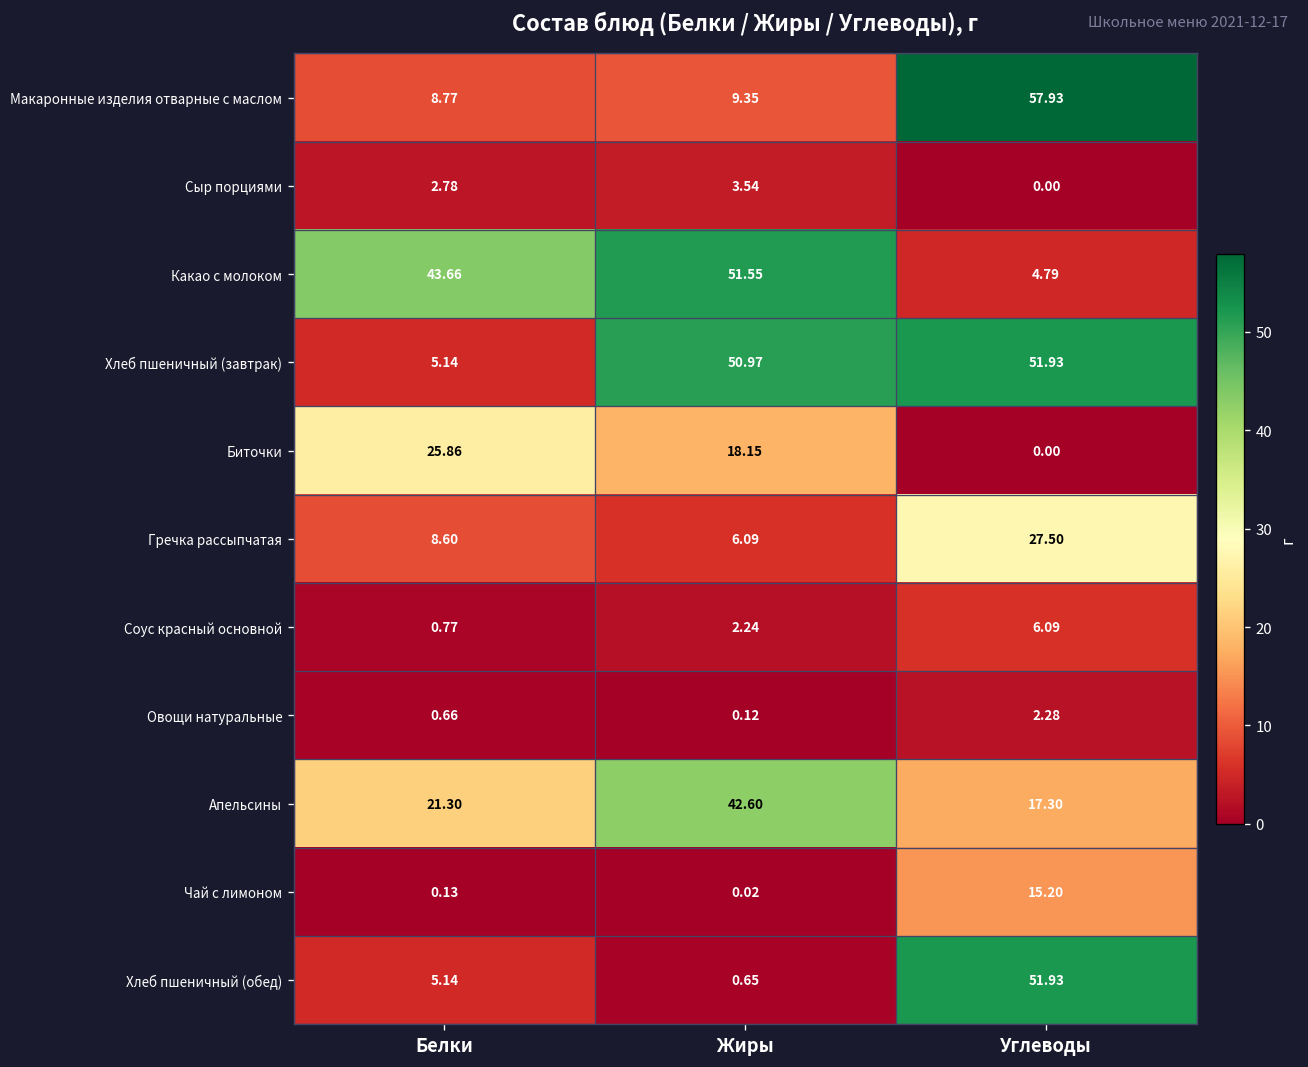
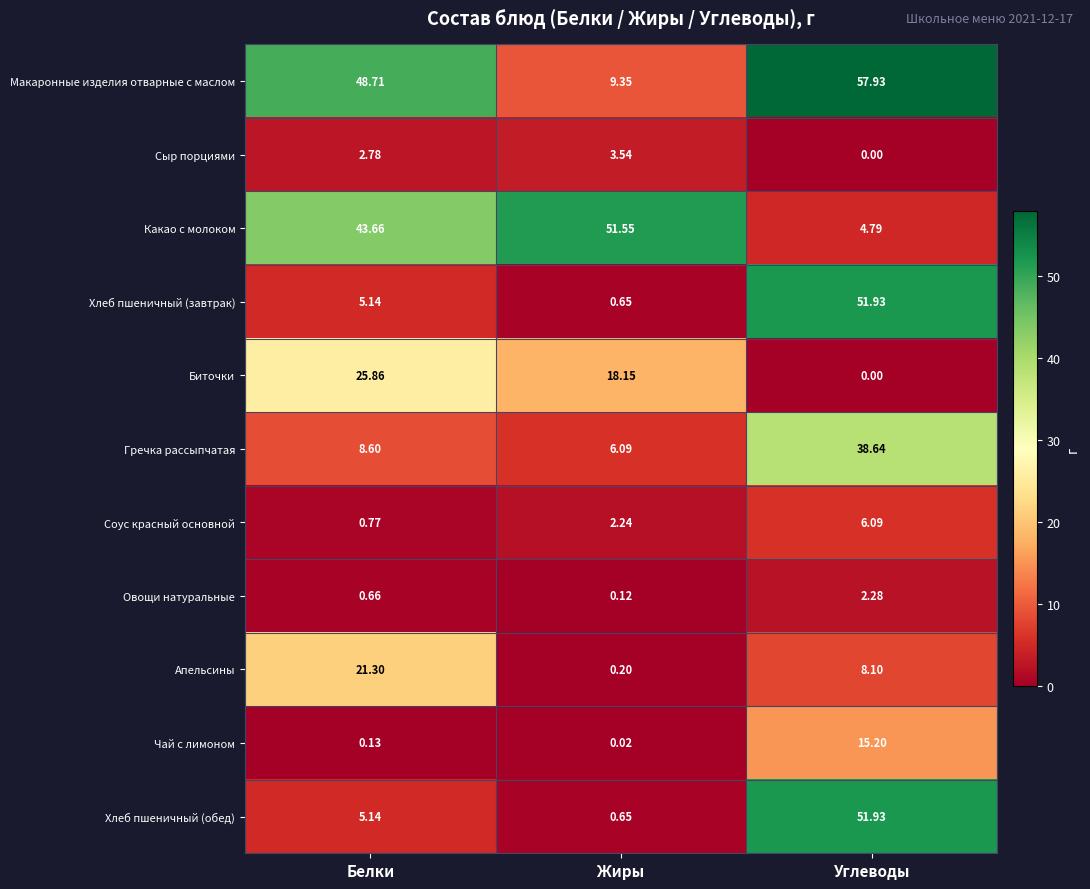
  {
    "Макаронные изделия отварные с маслом": {
-     "Белки": 8.77,
+     "Белки": 48.71,
      "Жиры": 9.35,
      "Углеводы": 57.93
    },
    "Сыр порциями": {
      "Белки": 2.78,
      "Жиры": 3.54,
      "Углеводы": 0.00
    },
    "Какао с молоком": {
      "Белки": 43.66,
      "Жиры": 51.55,
      "Углеводы": 4.79
    },
    "Хлеб пшеничный (завтрак)": {
      "Белки": 5.14,
-     "Жиры": 50.97,
+     "Жиры": 0.65,
      "Углеводы": 51.93
    },
    "Биточки": {
      "Белки": 25.86,
      "Жиры": 18.15,
      "Углеводы": 0.00
    },
    "Гречка рассыпчатая": {
      "Белки": 8.60,
      "Жиры": 6.09,
-     "Углеводы": 27.50
+     "Углеводы": 38.64
    },
    "Соус красный основной": {
      "Белки": 0.77,
      "Жиры": 2.24,
      "Углеводы": 6.09
    },
    "Овощи натуральные": {
      "Белки": 0.66,
      "Жиры": 0.12,
      "Углеводы": 2.28
    },
    "Апельсины": {
      "Белки": 21.30,
-     "Жиры": 42.60,
-     "Углеводы": 17.30
+     "Жиры": 0.20,
+     "Углеводы": 8.10
    },
    "Чай с лимоном": {
      "Белки": 0.13,
      "Жиры": 0.02,
      "Углеводы": 15.20
    },
    "Хлеб пшеничный (обед)": {
      "Белки": 5.14,
      "Жиры": 0.65,
      "Углеводы": 51.93
    }
  }
